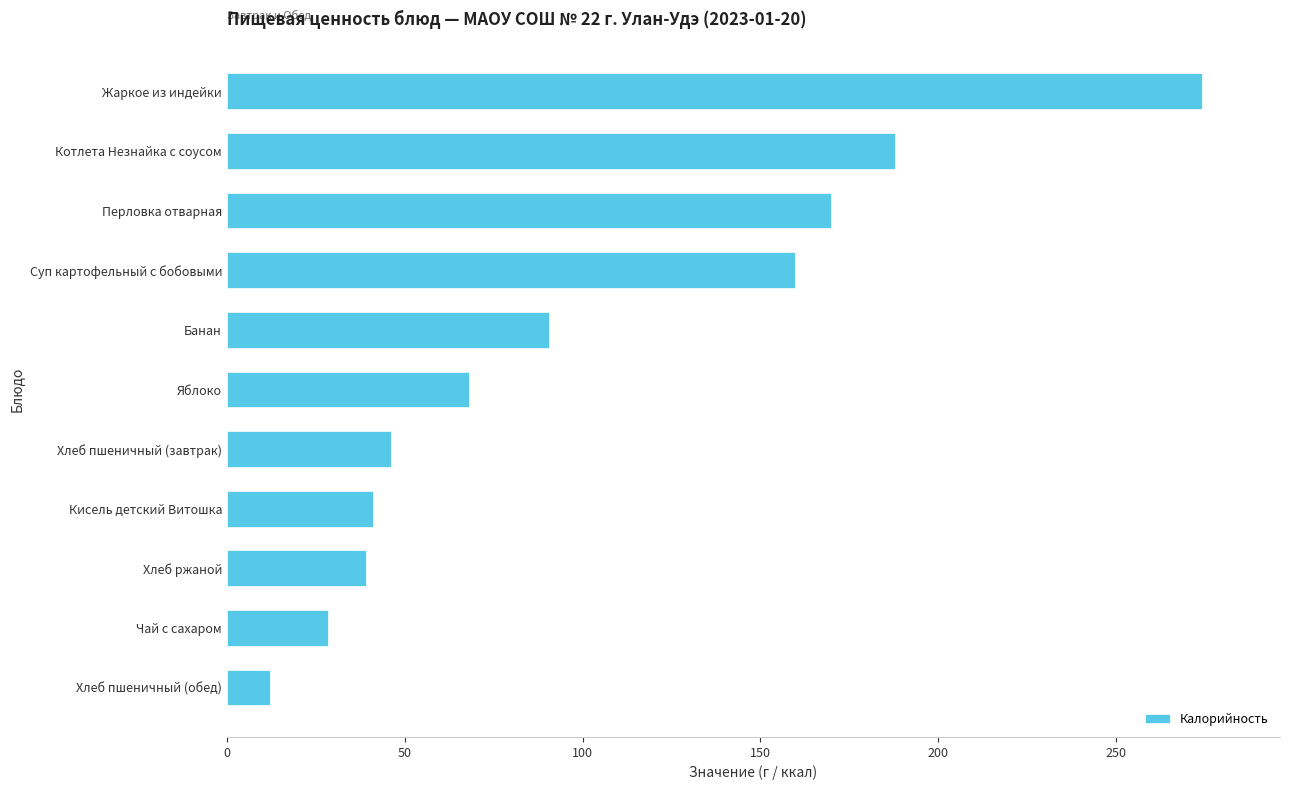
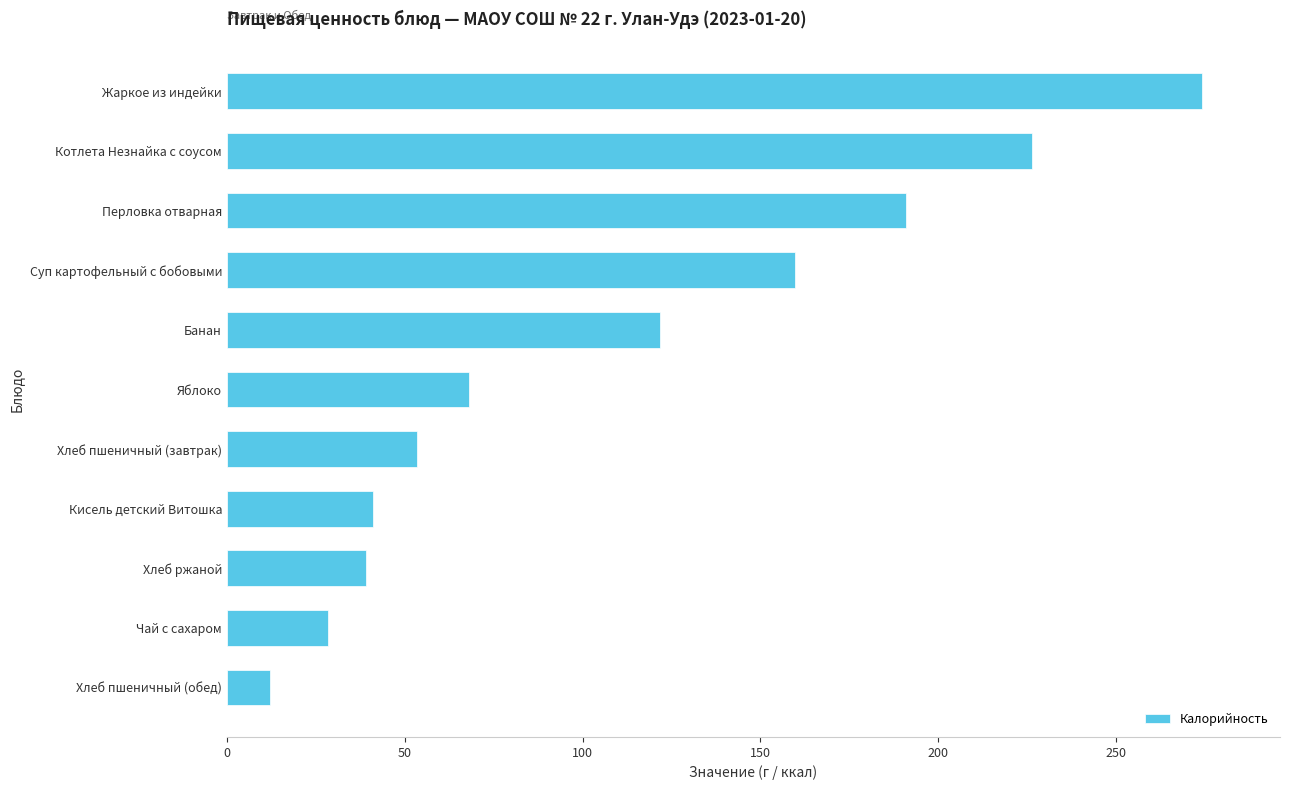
  {
    "Жаркое из индейки": 274,
-   "Котлета Незнайка с соусом": 188,
-   "Перловка отварная": 170,
+   "Котлета Незнайка с соусом": 226,
+   "Перловка отварная": 191,
    "Суп картофельный с бобовыми": 160,
-   "Банан": 91,
+   "Банан": 122,
    "Яблоко": 68,
-   "Хлеб пшеничный (завтрак)": 46,
+   "Хлеб пшеничный (завтрак)": 53,
    "Кисель детский Витошка": 41,
    "Хлеб ржаной": 39,
    "Чай с сахаром": 28,
    "Хлеб пшеничный (обед)": 12
  }
